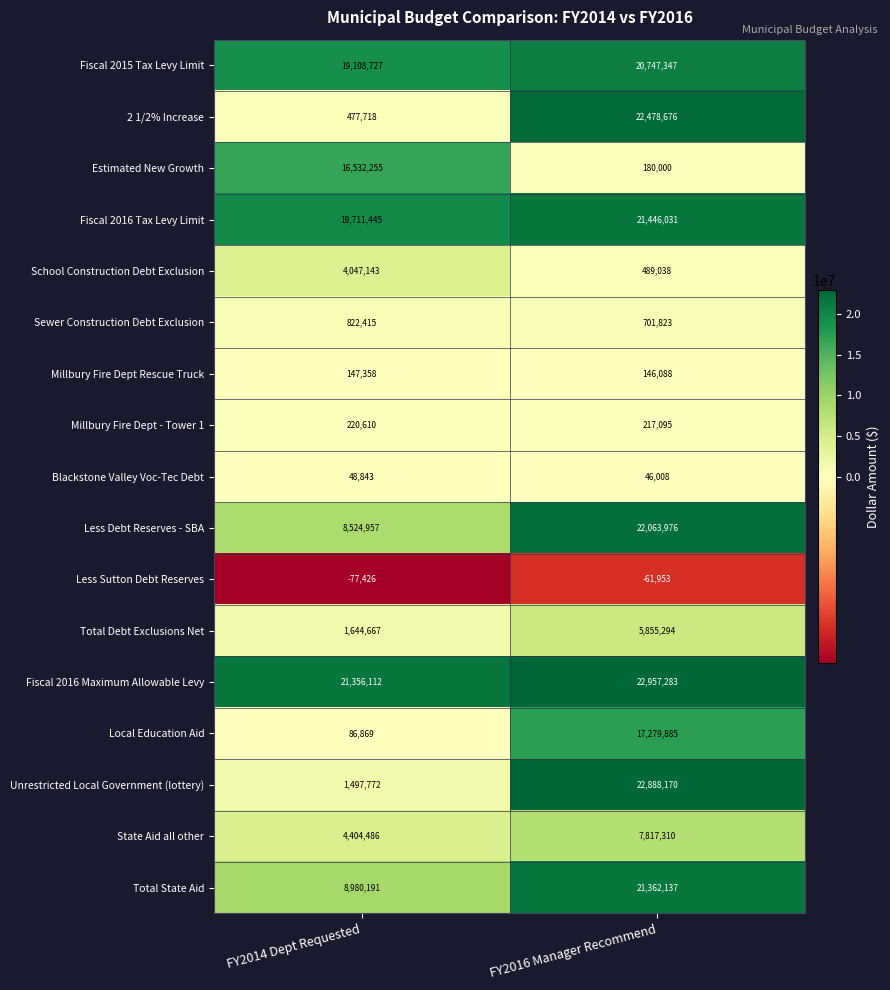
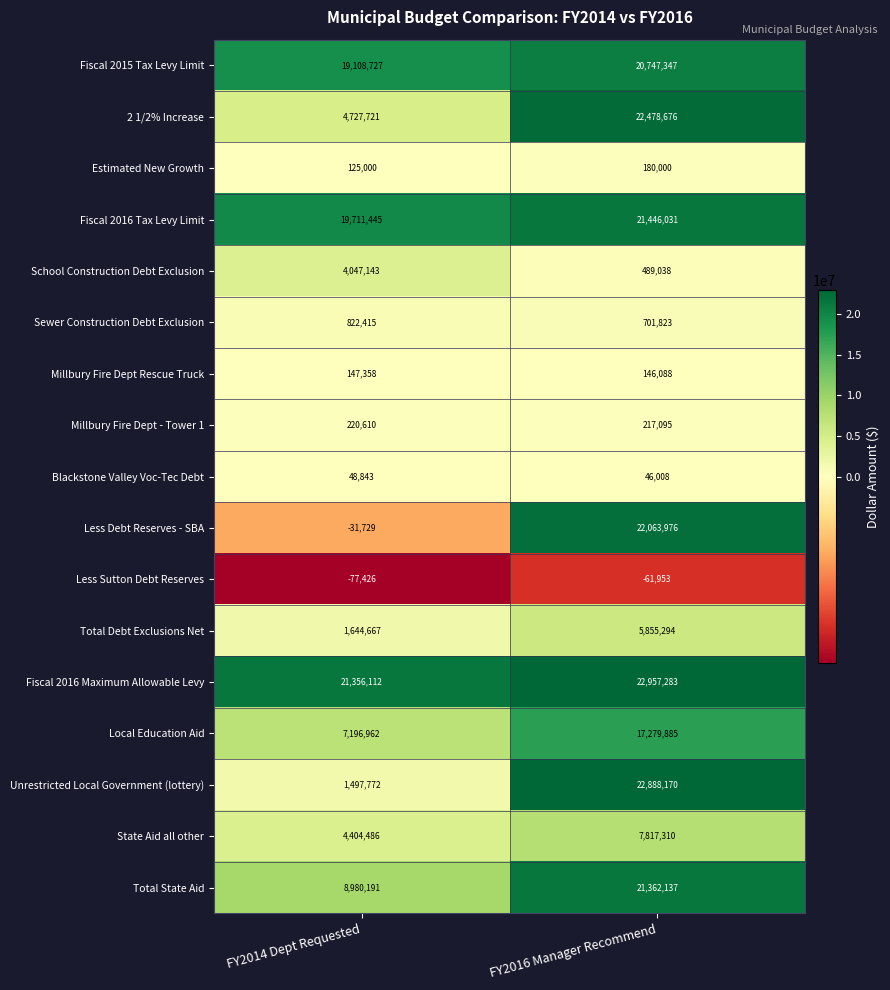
  {
    "Fiscal 2015 Tax Levy Limit": {
      "FY2014 Dept Requested": "19,108,727",
      "FY2016 Manager Recommend": "20,747,347"
    },
    "2 1/2% Increase": {
-     "FY2014 Dept Requested": "477,718",
+     "FY2014 Dept Requested": "4,727,721",
      "FY2016 Manager Recommend": "22,478,676"
    },
    "Estimated New Growth": {
-     "FY2014 Dept Requested": "16,532,255",
+     "FY2014 Dept Requested": "125,000",
      "FY2016 Manager Recommend": "180,000"
    },
    "Fiscal 2016 Tax Levy Limit": {
      "FY2014 Dept Requested": "19,711,445",
      "FY2016 Manager Recommend": "21,446,031"
    },
    "School Construction Debt Exclusion": {
      "FY2014 Dept Requested": "4,047,143",
      "FY2016 Manager Recommend": "489,038"
    },
    "Sewer Construction Debt Exclusion": {
      "FY2014 Dept Requested": "822,415",
      "FY2016 Manager Recommend": "701,823"
    },
    "Millbury Fire Dept Rescue Truck": {
      "FY2014 Dept Requested": "147,358",
      "FY2016 Manager Recommend": "146,088"
    },
    "Millbury Fire Dept - Tower 1": {
      "FY2014 Dept Requested": "220,610",
      "FY2016 Manager Recommend": "217,095"
    },
    "Blackstone Valley Voc-Tec Debt": {
      "FY2014 Dept Requested": "48,843",
      "FY2016 Manager Recommend": "46,008"
    },
    "Less Debt Reserves - SBA": {
-     "FY2014 Dept Requested": "8,524,957",
+     "FY2014 Dept Requested": "-31,729",
      "FY2016 Manager Recommend": "22,063,976"
    },
    "Less Sutton Debt Reserves": {
      "FY2014 Dept Requested": "-77,426",
      "FY2016 Manager Recommend": "-61,953"
    },
    "Total Debt Exclusions Net": {
      "FY2014 Dept Requested": "1,644,667",
      "FY2016 Manager Recommend": "5,855,294"
    },
    "Fiscal 2016 Maximum Allowable Levy": {
      "FY2014 Dept Requested": "21,356,112",
      "FY2016 Manager Recommend": "22,957,283"
    },
    "Local Education Aid": {
-     "FY2014 Dept Requested": "86,869",
+     "FY2014 Dept Requested": "7,196,962",
      "FY2016 Manager Recommend": "17,279,885"
    },
    "Unrestricted Local Government (lottery)": {
      "FY2014 Dept Requested": "1,497,772",
      "FY2016 Manager Recommend": "22,888,170"
    },
    "State Aid all other": {
      "FY2014 Dept Requested": "4,404,486",
      "FY2016 Manager Recommend": "7,817,310"
    },
    "Total State Aid": {
      "FY2014 Dept Requested": "8,980,191",
      "FY2016 Manager Recommend": "21,362,137"
    }
  }
